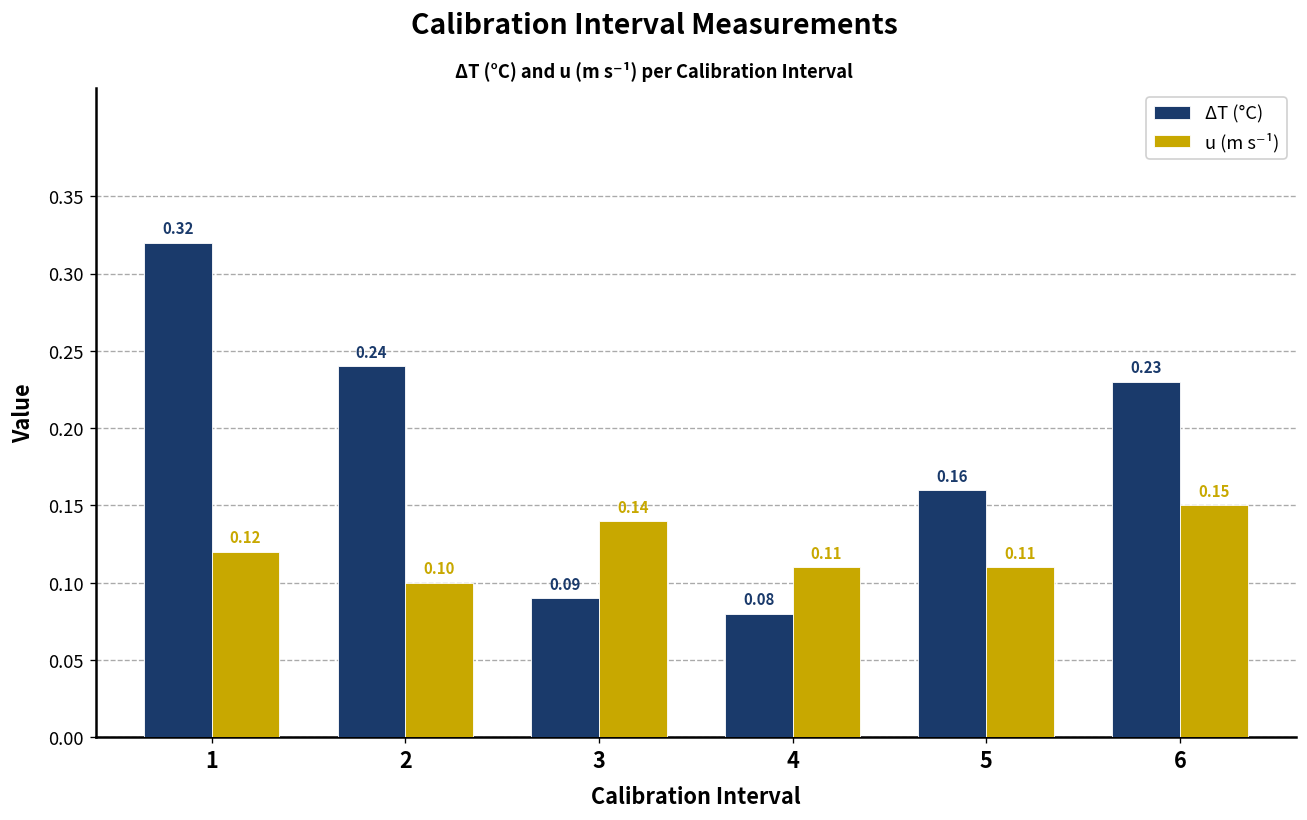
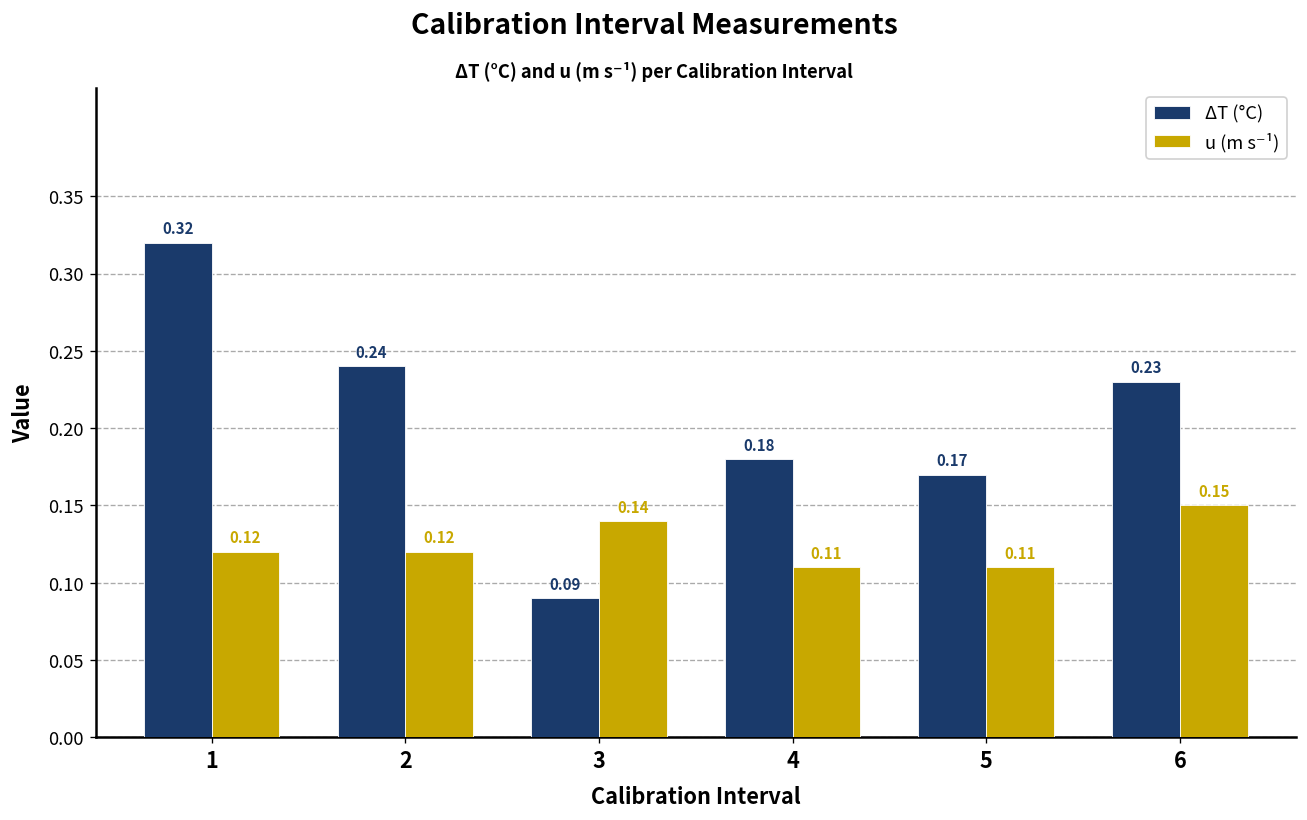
  {
    "ΔT (°C)": {
      "1": 0.32,
      "2": 0.24,
      "3": 0.09,
-     "4": 0.08,
-     "5": 0.16,
+     "4": 0.18,
+     "5": 0.17,
      "6": 0.23
    },
    "u (m s⁻¹)": {
      "1": 0.12,
-     "2": 0.10,
+     "2": 0.12,
      "3": 0.14,
      "4": 0.11,
      "5": 0.11,
      "6": 0.15
    }
  }
